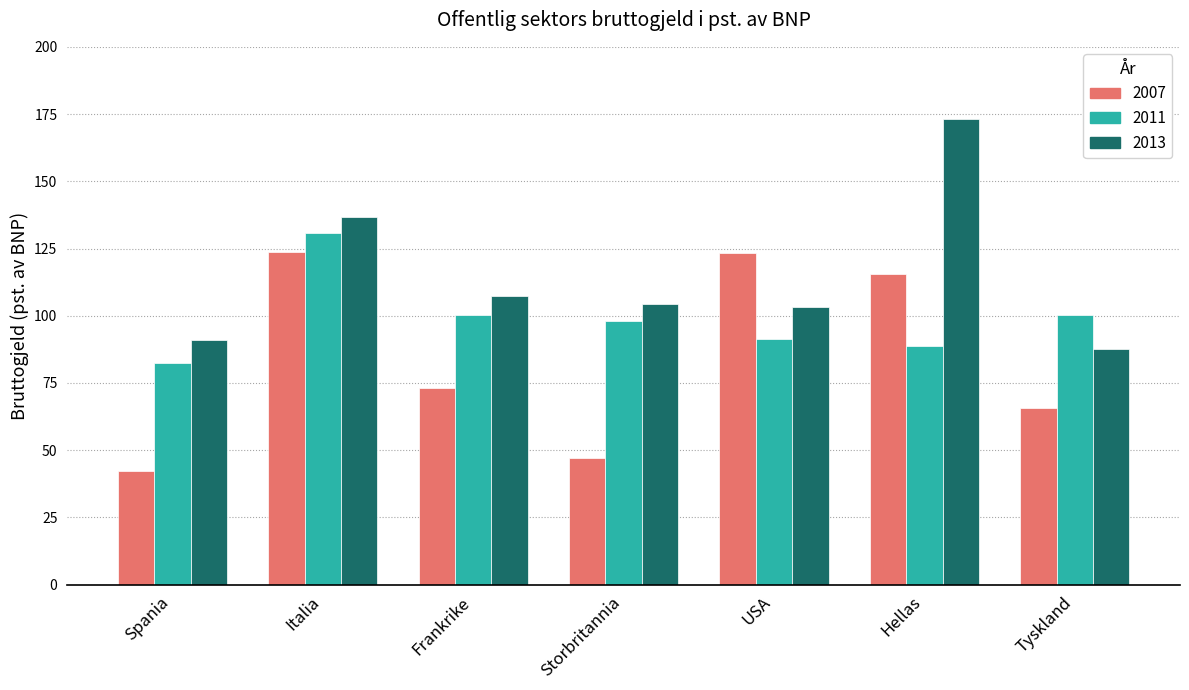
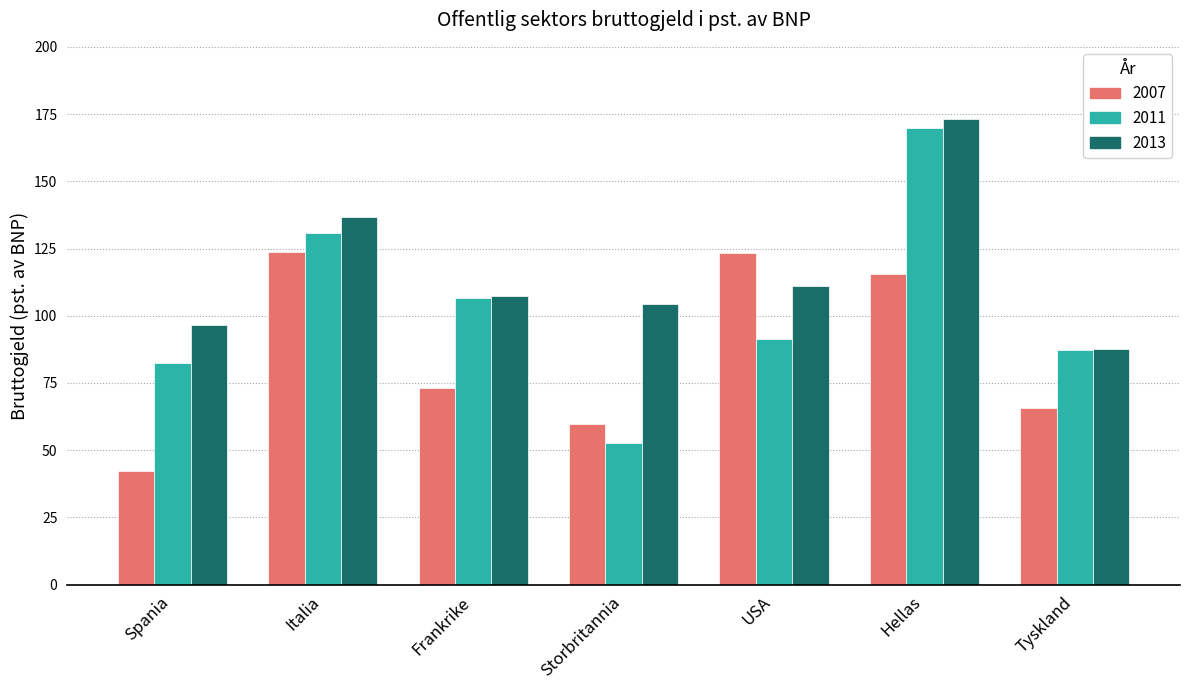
  {
    "2007": {
      "Spania": 42,
      "Italia": 124,
      "Frankrike": 73,
-     "Storbritannia": 47,
+     "Storbritannia": 60,
      "USA": 123,
      "Hellas": 115,
      "Tyskland": 66
    },
    "2011": {
      "Spania": 82,
      "Italia": 131,
-     "Frankrike": 100,
-     "Storbritannia": 98,
+     "Frankrike": 107,
+     "Storbritannia": 53,
      "USA": 92,
-     "Hellas": 89,
-     "Tyskland": 100
+     "Hellas": 170,
+     "Tyskland": 87
    },
    "2013": {
-     "Spania": 91,
+     "Spania": 96,
      "Italia": 137,
      "Frankrike": 107,
      "Storbritannia": 105,
-     "USA": 103,
+     "USA": 111,
      "Hellas": 173,
      "Tyskland": 88
    }
  }
